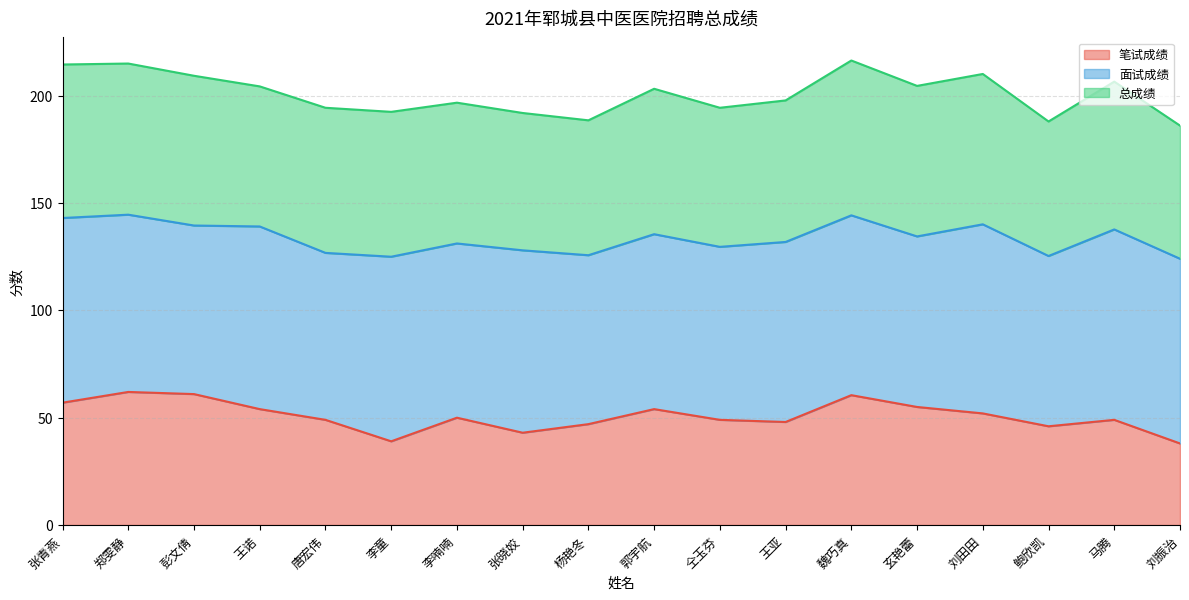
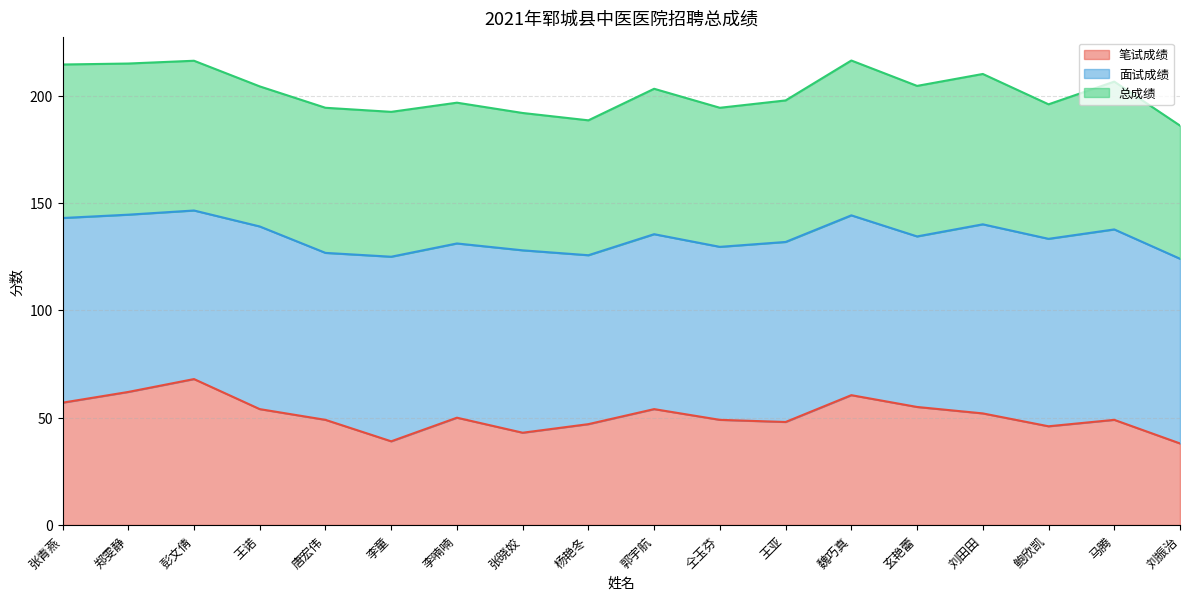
  {
    "笔试成绩": {
      "张青燕": 57,
      "郑雯静": 62,
-     "彭文倩": 61,
+     "彭文倩": 68,
      "王诺": 54,
      "唐宏伟": 49,
      "李童": 39,
      "李喃喃": 50,
      "张晓姣": 43,
      "杨艳冬": 47,
      "郭宇航": 54,
      "仝玉芬": 49,
      "王亚": 48,
      "魏巧真": 61,
      "玄艳蕾": 55,
      "刘田田": 52,
      "鲍欣凯": 46,
      "马腾": 49,
      "刘振治": 38
    },
    "面试成绩": {
      "张青燕": 86,
      "郑雯静": 83,
      "彭文倩": 79,
      "王诺": 85,
      "唐宏伟": 78,
      "李童": 86,
      "李喃喃": 81,
      "张晓姣": 85,
      "杨艳冬": 79,
      "郭宇航": 82,
      "仝玉芬": 81,
      "王亚": 84,
      "魏巧真": 84,
      "玄艳蕾": 79,
      "刘田田": 88,
-     "鲍欣凯": 79,
+     "鲍欣凯": 87,
      "马腾": 89,
      "刘振治": 86
    },
    "总成绩": {
      "张青燕": 72,
      "郑雯静": 70,
      "彭文倩": 70,
      "王诺": 65,
      "唐宏伟": 68,
      "李童": 68,
      "李喃喃": 66,
      "张晓姣": 64,
      "杨艳冬": 63,
      "郭宇航": 68,
      "仝玉芬": 65,
      "王亚": 66,
      "魏巧真": 72,
      "玄艳蕾": 70,
      "刘田田": 70,
      "鲍欣凯": 63,
      "刘振治": 62
    }
  }
